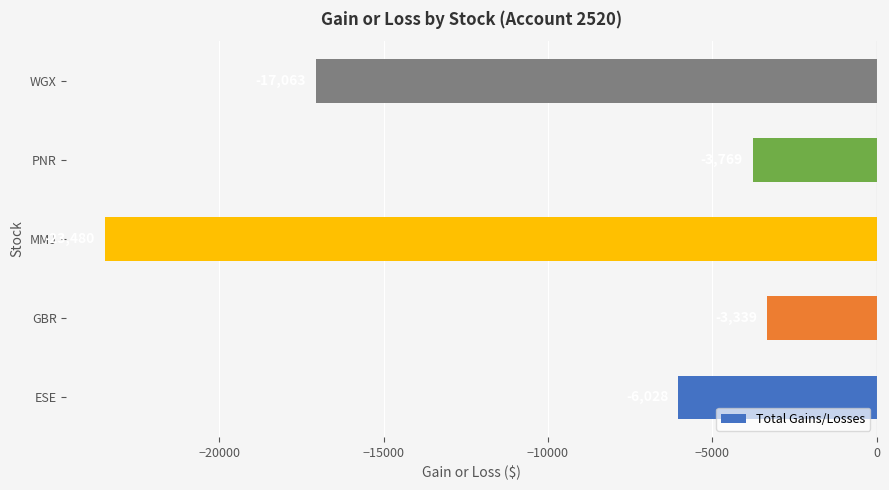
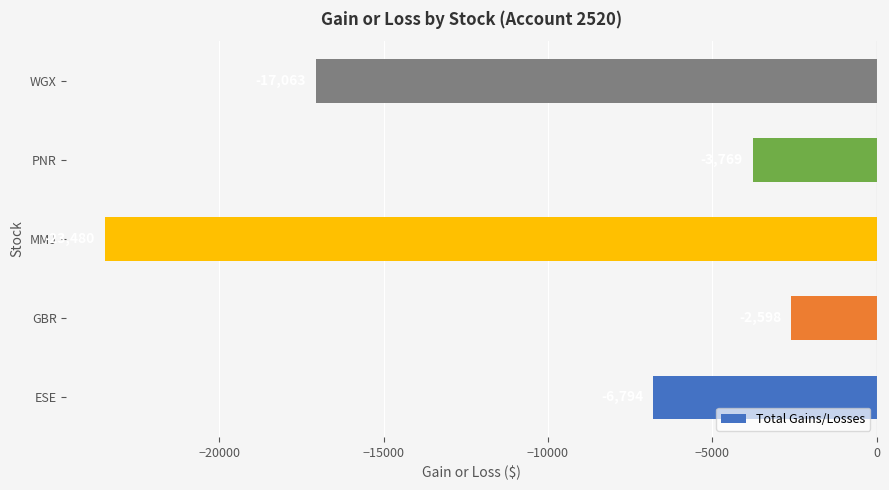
  {
    "WGX": -17100,
    "PNR": -3800,
    "MMJ": -23500,
-   "GBR": -3300,
-   "ESE": -6000
+   "GBR": -2600,
+   "ESE": -6800
  }
